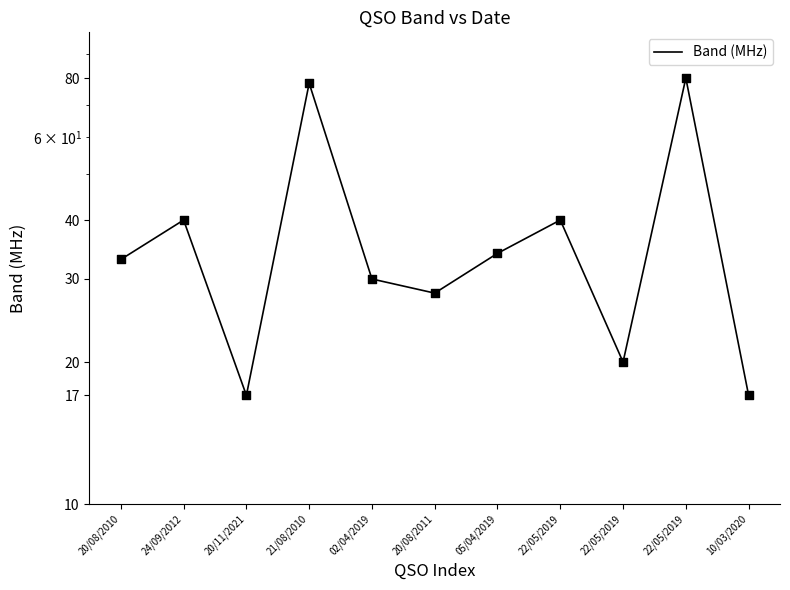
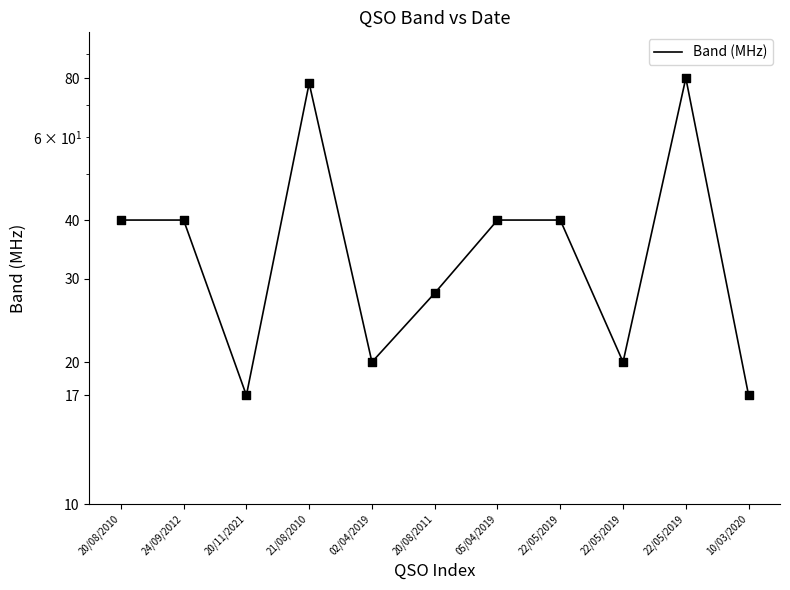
  {
-   "20/08/2010": 33,
+   "20/08/2010": 40,
    "24/09/2012": 40,
    "20/11/2021": 17,
    "21/08/2010": 78,
-   "02/04/2019": 30,
+   "02/04/2019": 20,
    "20/08/2011": 28,
-   "05/04/2019": 34,
+   "05/04/2019": 40,
    "10/03/2020": 17
  }
